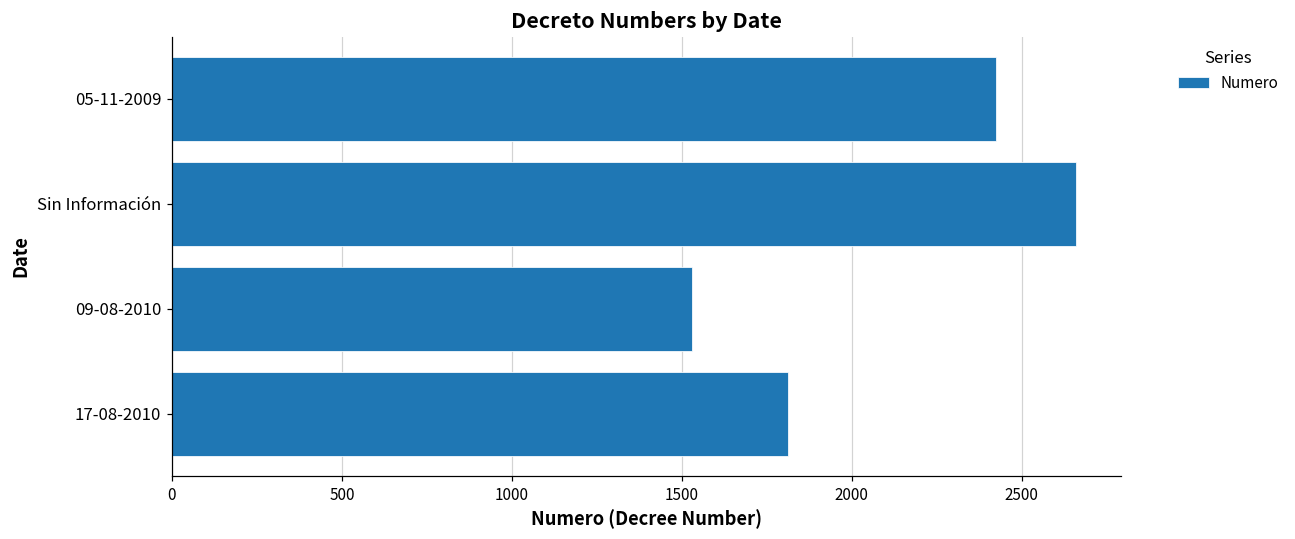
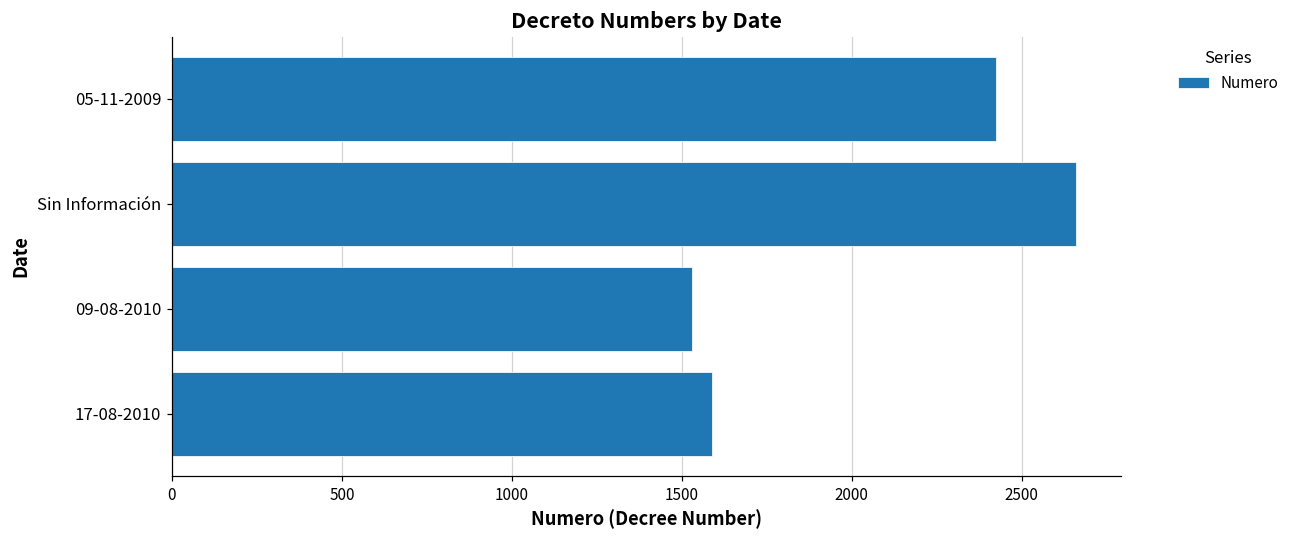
  {
    "05-11-2009": 2420,
    "Sin Información": 2660,
    "09-08-2010": 1530,
-   "17-08-2010": 1810
+   "17-08-2010": 1590
  }
